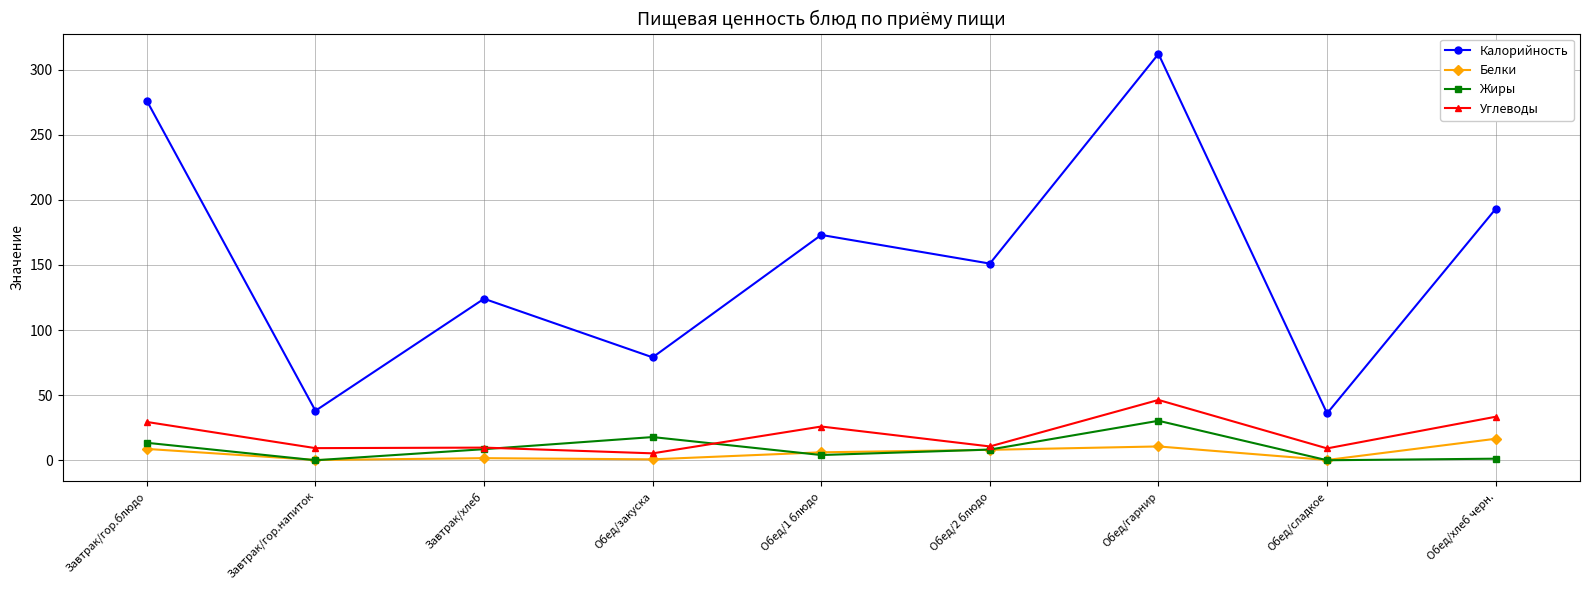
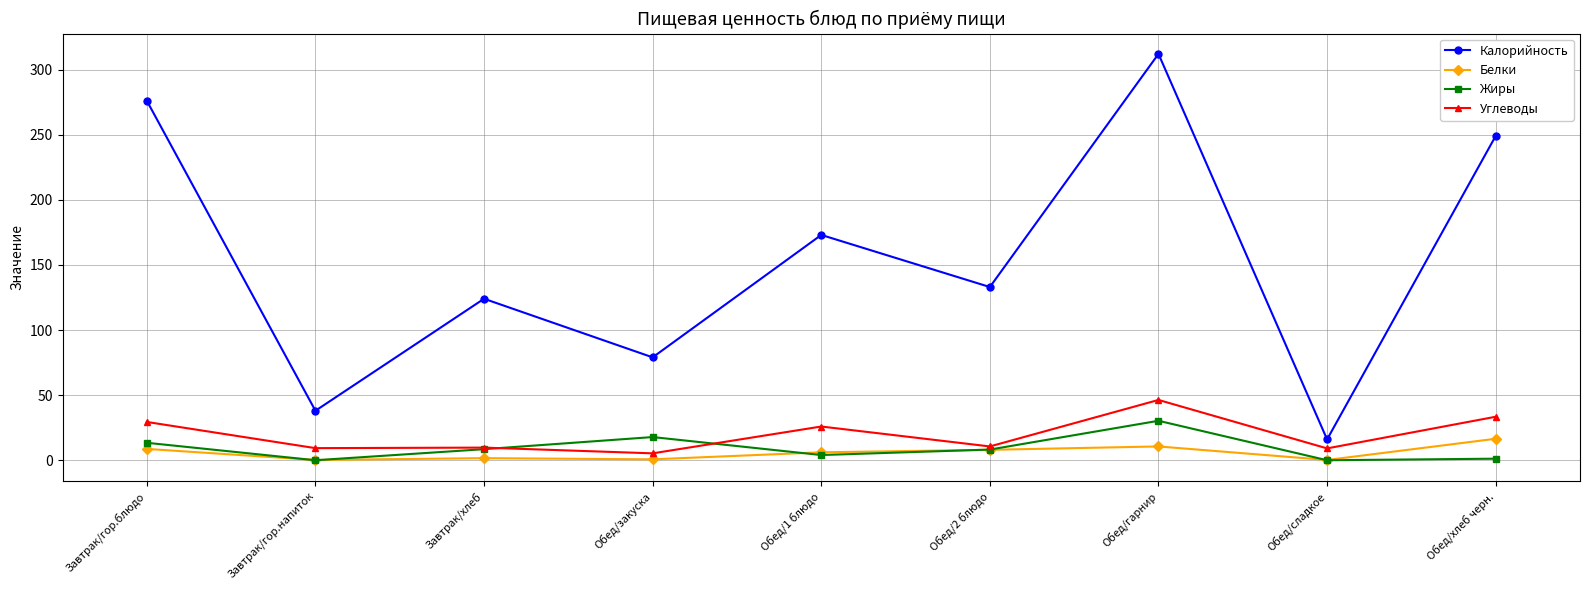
  {
    "Калорийность": {
      "Завтрак/гор.блюдо": 276,
      "Завтрак/гор.напиток": 38,
      "Завтрак/хлеб": 124,
      "Обед/закуска": 79,
      "Обед/1 блюдо": 173,
-     "Обед/2 блюдо": 151,
+     "Обед/2 блюдо": 133,
      "Обед/гарнир": 312,
-     "Обед/сладкое": 36,
-     "Обед/хлеб черн.": 193
+     "Обед/сладкое": 16,
+     "Обед/хлеб черн.": 249
    },
    "Белки": {
      "Завтрак/гор.блюдо": 9,
      "Завтрак/хлеб": 2,
      "Обед/закуска": 1,
      "Обед/1 блюдо": 6,
      "Обед/гарнир": 11,
      "Обед/хлеб черн.": 17
    },
    "Жиры": {
      "Завтрак/гор.блюдо": 13,
      "Обед/закуска": 18,
      "Обед/1 блюдо": 4,
      "Обед/гарнир": 30,
      "Обед/хлеб черн.": 1
    },
    "Углеводы": {
      "Завтрак/гор.блюдо": 29,
      "Завтрак/гор.напиток": 9,
      "Обед/закуска": 5,
      "Обед/1 блюдо": 26,
      "Обед/2 блюдо": 11,
      "Обед/гарнир": 46,
      "Обед/сладкое": 9,
      "Обед/хлеб черн.": 33
    }
  }
